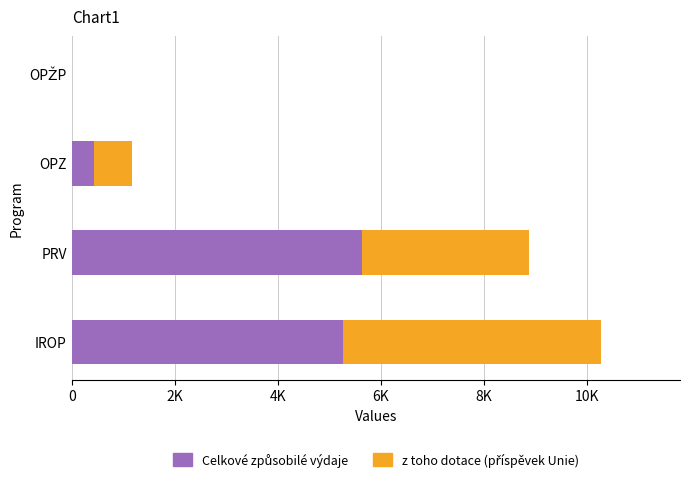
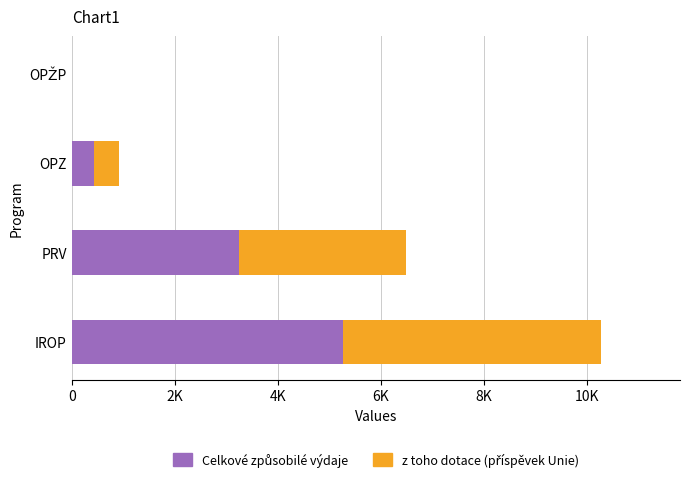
  {
    "Celkové způsobilé výdaje": {
      "OPŽP": 0,
      "OPZ": 400,
-     "PRV": 5600,
+     "PRV": 3200,
      "IROP": 5300
    },
    "z toho dotace (příspěvek Unie)": {
      "OPŽP": 0,
-     "OPZ": 700,
+     "OPZ": 500,
      "PRV": 3200,
      "IROP": 5000
    }
  }
